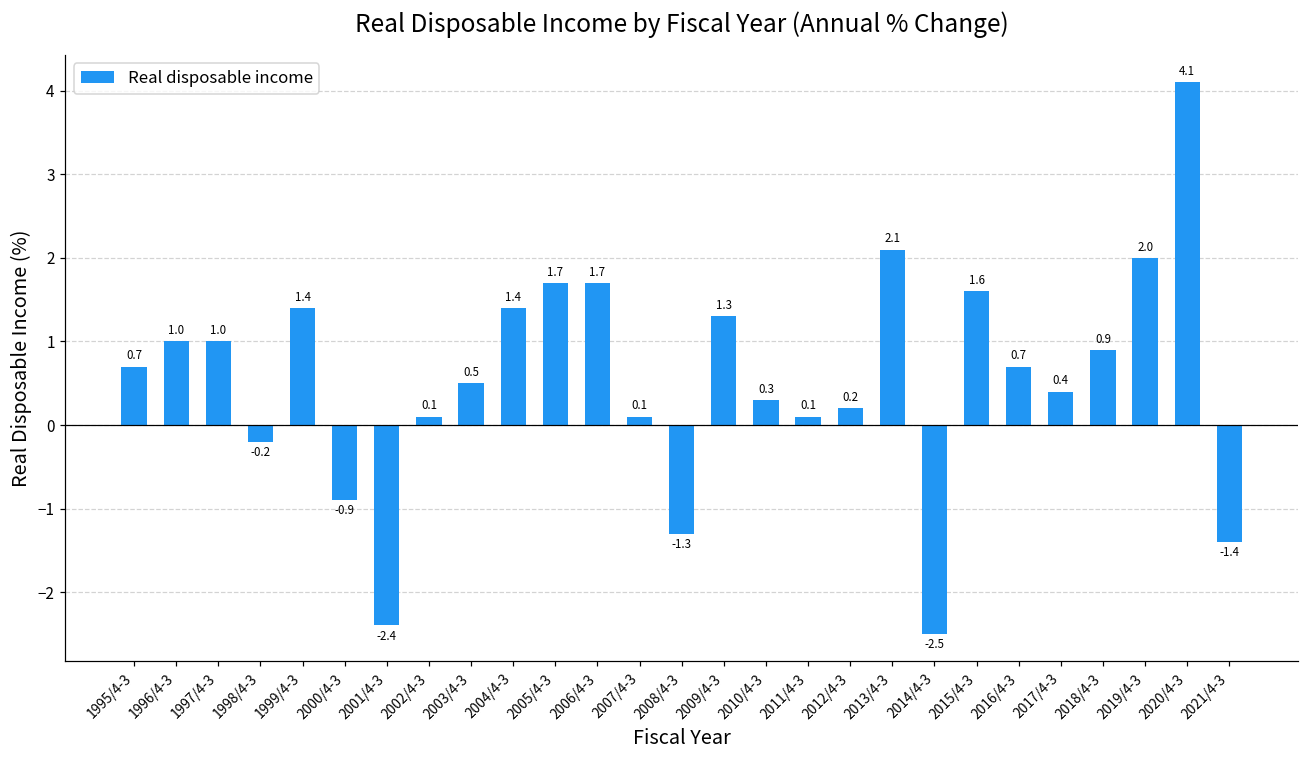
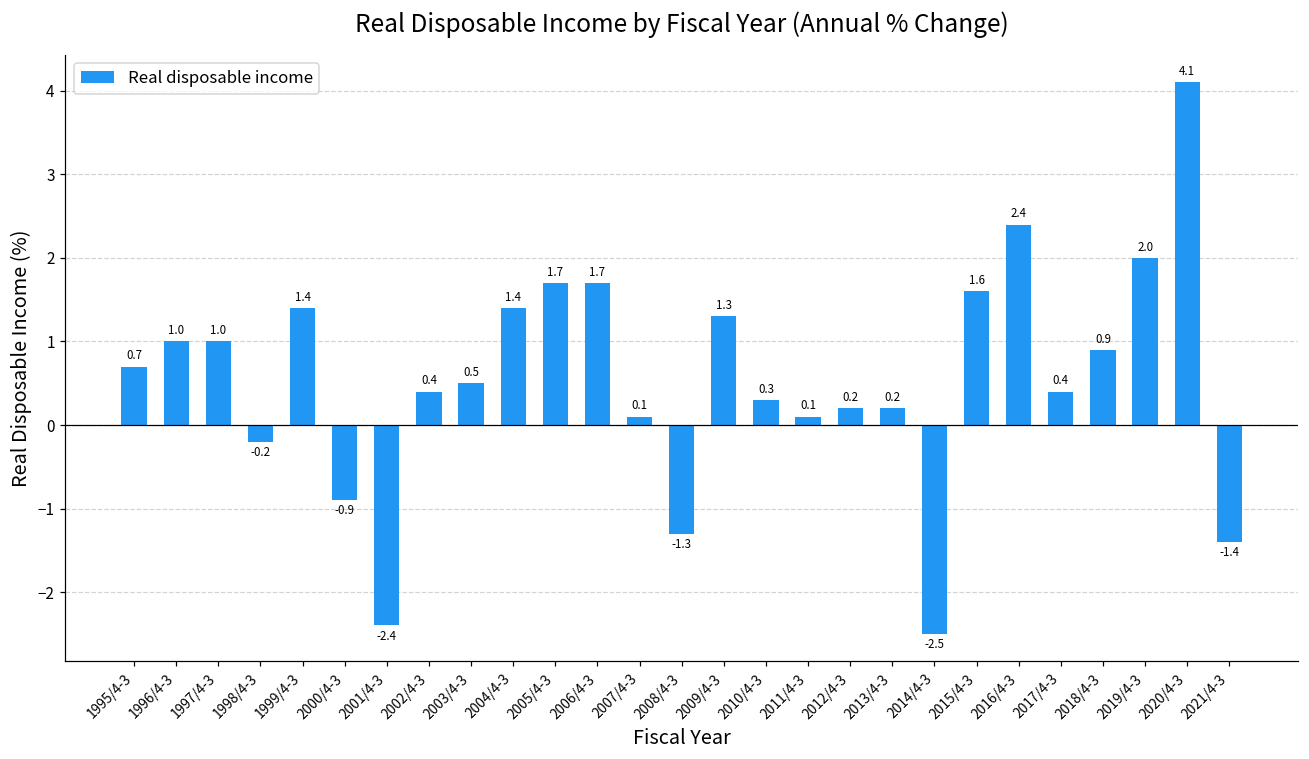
  {
    "1995/4-3": 0.7,
    "1996/4-3": 1.0,
    "1997/4-3": 1.0,
    "1998/4-3": -0.2,
    "1999/4-3": 1.4,
    "2000/4-3": -0.9,
    "2001/4-3": -2.4,
-   "2002/4-3": 0.1,
+   "2002/4-3": 0.4,
    "2003/4-3": 0.5,
    "2004/4-3": 1.4,
    "2005/4-3": 1.7,
    "2006/4-3": 1.7,
    "2007/4-3": 0.1,
    "2008/4-3": -1.3,
    "2009/4-3": 1.3,
    "2010/4-3": 0.3,
    "2011/4-3": 0.1,
    "2012/4-3": 0.2,
-   "2013/4-3": 2.1,
+   "2013/4-3": 0.2,
    "2014/4-3": -2.5,
    "2015/4-3": 1.6,
-   "2016/4-3": 0.7,
+   "2016/4-3": 2.4,
    "2017/4-3": 0.4,
    "2018/4-3": 0.9,
    "2019/4-3": 2.0,
    "2020/4-3": 4.1,
    "2021/4-3": -1.4
  }
